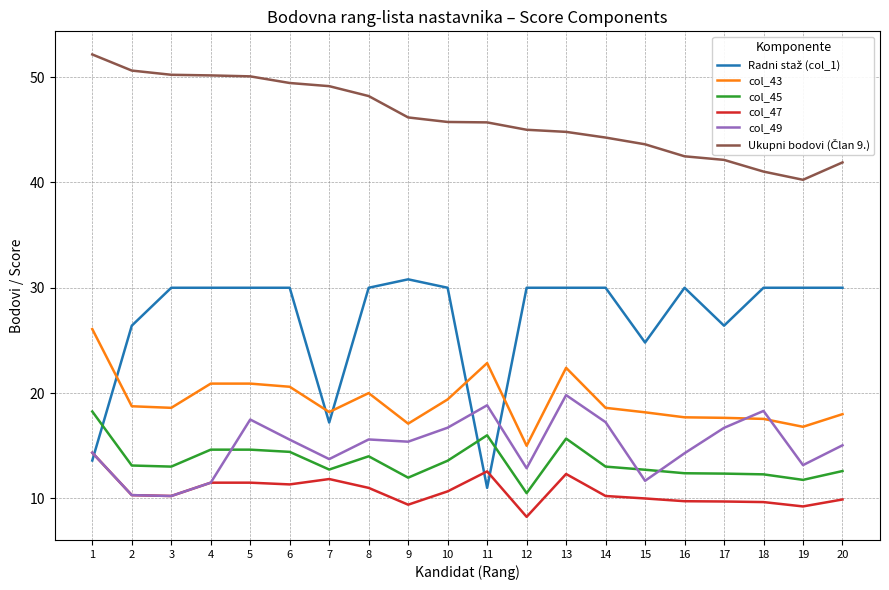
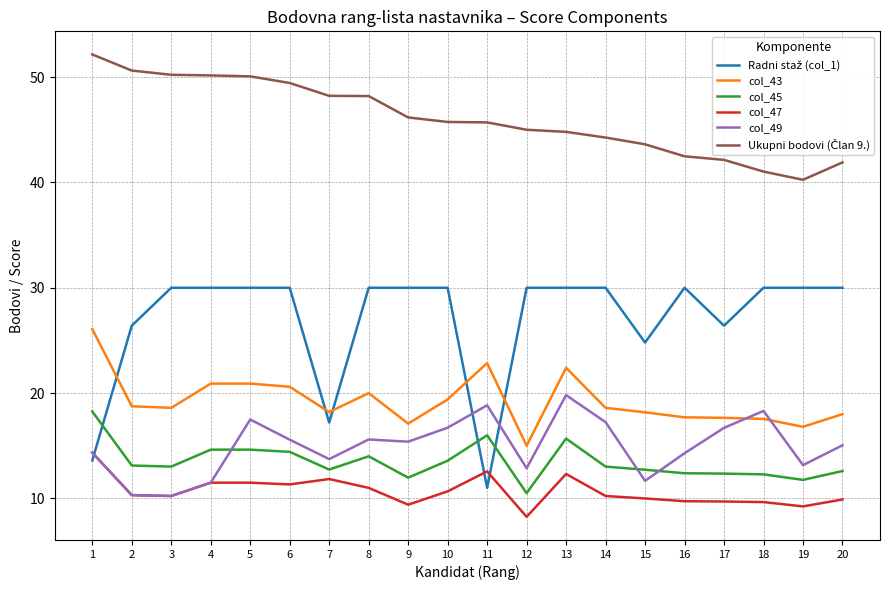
  {
    "Radni staž (col_1)": {
      "1": 13.6,
      "2": 26.4,
      "3": 30.0,
      "4": 30.0,
      "5": 30.0,
      "6": 30.0,
      "7": 17.2,
      "8": 30.0,
-     "9": 30.8,
+     "9": 30.0,
      "10": 30.0,
      "11": 11.0,
      "12": 30.0,
      "13": 30.0,
      "14": 30.0,
      "15": 24.8,
      "16": 30.0,
      "17": 26.4,
      "18": 30.0,
      "19": 30.0,
      "20": 30.0
    },
    "col_43": {
      "1": 26.1,
      "2": 18.8,
      "3": 18.6,
      "4": 20.9,
      "5": 20.9,
      "6": 20.6,
      "7": 18.2,
      "8": 20.0,
      "9": 17.1,
      "10": 19.4,
      "11": 22.9,
      "12": 15.0,
      "13": 22.4,
      "14": 18.6,
      "15": 18.2,
      "16": 17.7,
      "17": 17.7,
      "18": 17.6,
      "19": 16.8,
      "20": 18.0
    },
    "col_45": {
      "1": 18.3,
      "2": 13.1,
      "3": 13.0,
      "4": 14.6,
      "5": 14.6,
      "6": 14.4,
      "7": 12.7,
      "8": 14.0,
      "9": 12.0,
      "10": 13.6,
      "11": 16.0,
      "12": 10.5,
      "13": 15.7,
      "14": 13.0,
      "15": 12.7,
      "16": 12.4,
      "17": 12.4,
      "18": 12.3,
      "19": 11.8,
      "20": 12.6
    },
    "col_47": {
      "5": 11.5,
      "6": 11.3,
      "7": 11.8,
      "8": 11.0,
      "9": 9.4,
      "10": 10.7,
      "11": 12.6,
      "12": 8.3,
      "13": 12.3,
      "14": 10.2,
      "15": 10.0,
      "16": 9.7,
      "17": 9.7,
      "18": 9.7,
      "19": 9.2,
      "20": 9.9
    },
    "col_49": {
      "5": 17.5,
      "6": 15.6,
      "7": 13.7,
      "8": 15.6,
      "9": 15.4,
      "10": 16.7,
      "11": 18.8,
      "12": 12.9,
      "13": 19.8,
      "14": 17.2,
      "15": 11.7,
      "16": 14.3,
      "17": 16.7,
      "18": 18.3,
      "19": 13.2,
      "20": 15.0
    },
    "Ukupni bodovi (Član 9.)": {
      "1": 52.2,
      "2": 50.6,
      "3": 50.2,
      "4": 50.2,
      "5": 50.1,
      "6": 49.4,
-     "7": 49.1,
+     "7": 48.2,
      "8": 48.2,
      "9": 46.2,
      "10": 45.7,
      "11": 45.7,
      "12": 45.0,
      "13": 44.8,
      "14": 44.3,
      "15": 43.6,
      "16": 42.5,
      "17": 42.1,
      "18": 41.0,
      "19": 40.3,
      "20": 41.9
    }
  }
